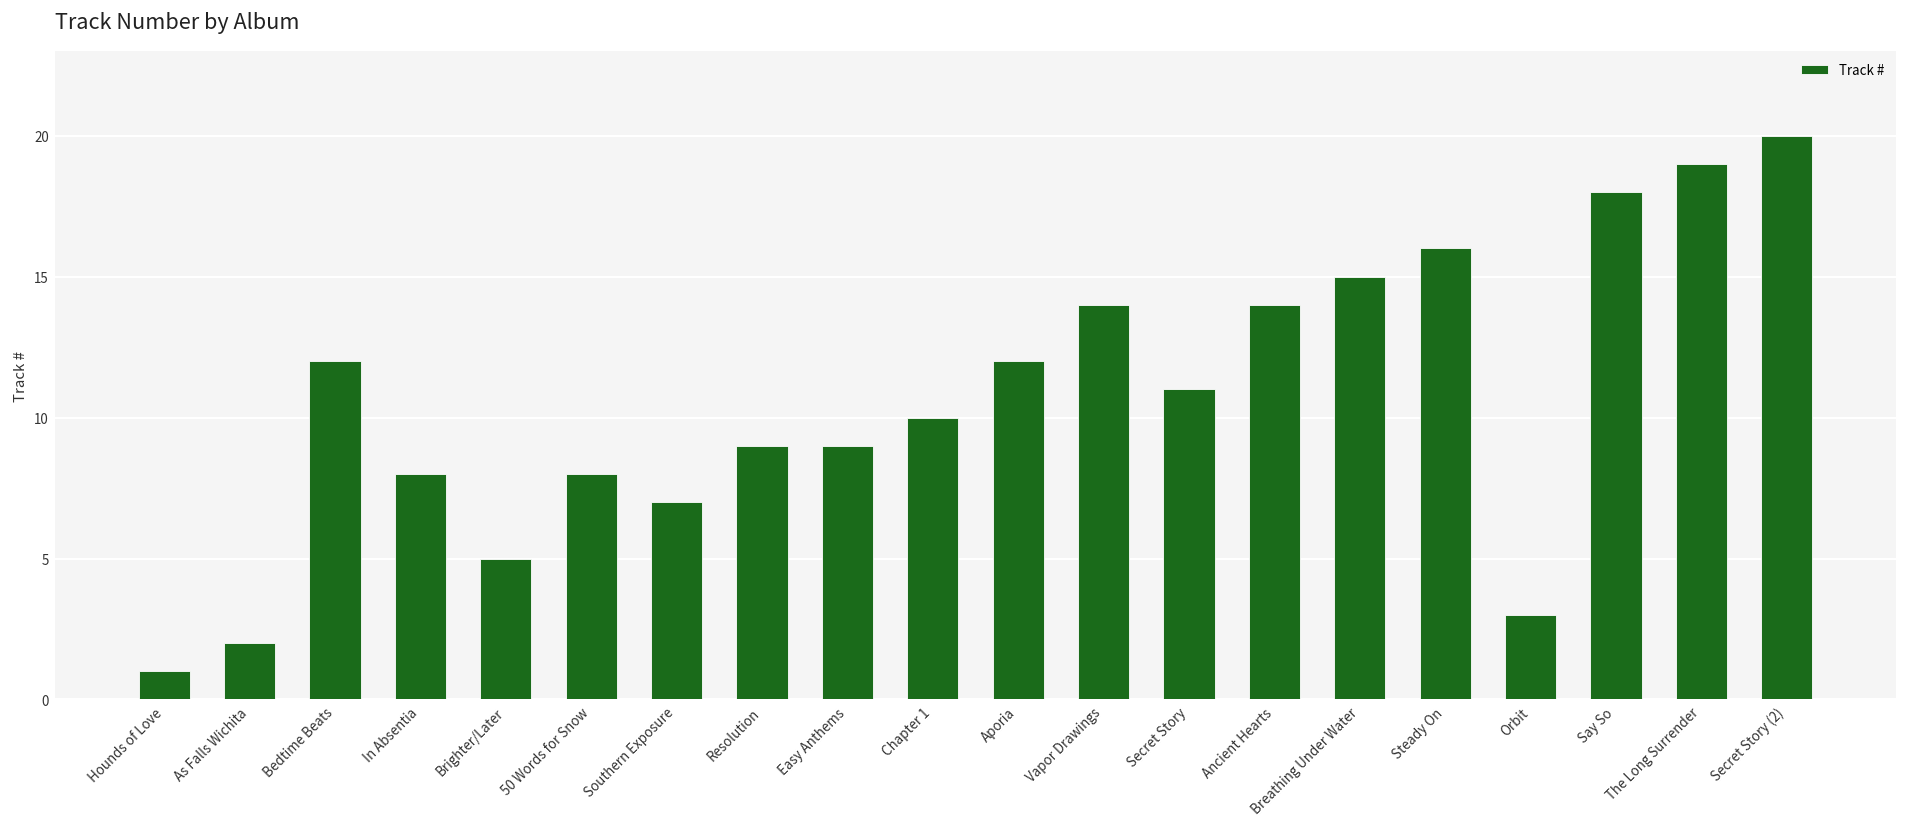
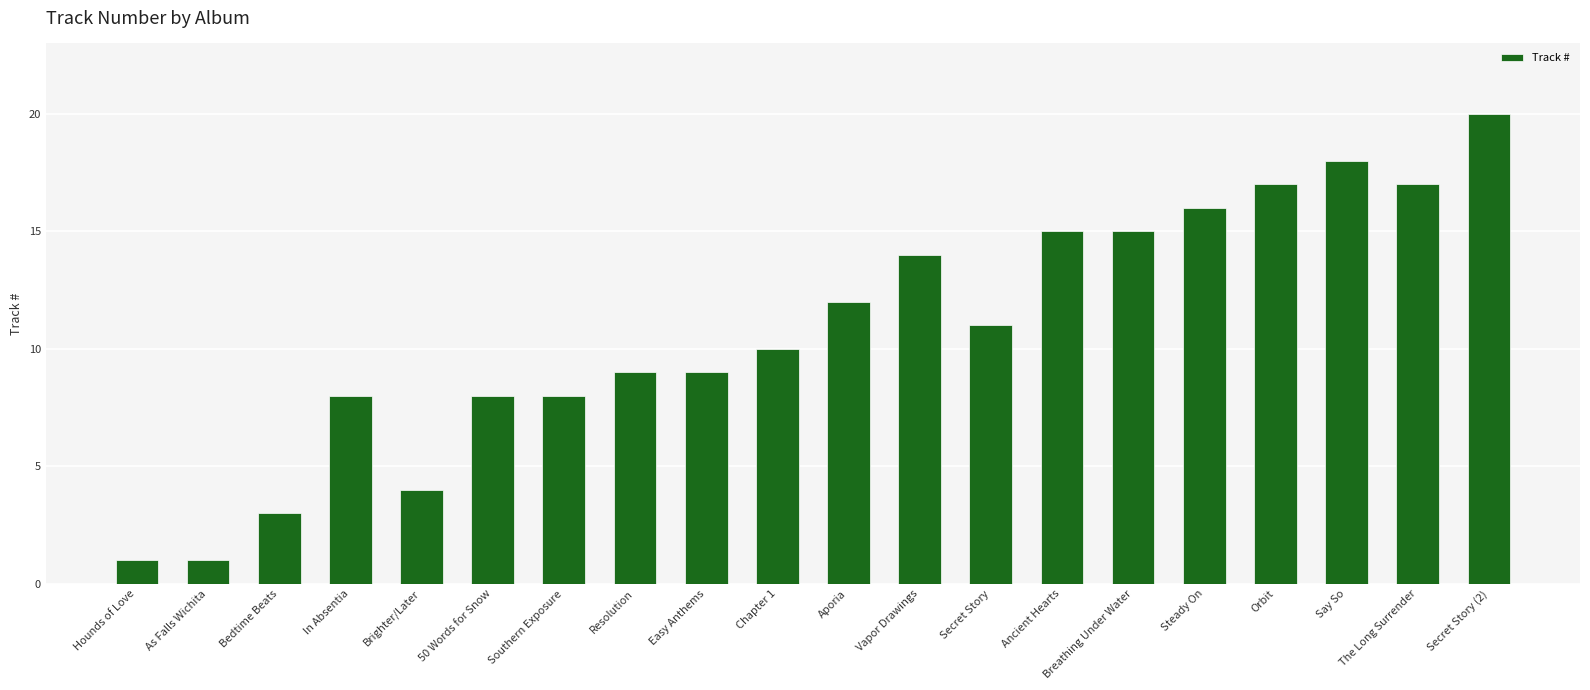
  {
    "Hounds of Love": 1,
-   "As Falls Wichita": 2,
-   "Bedtime Beats": 12,
+   "As Falls Wichita": 1,
+   "Bedtime Beats": 3,
    "In Absentia": 8,
-   "Brighter/Later": 5,
+   "Brighter/Later": 4,
    "50 Words for Snow": 8,
-   "Southern Exposure": 7,
+   "Southern Exposure": 8,
    "Resolution": 9,
    "Easy Anthems": 9,
    "Chapter 1": 10,
    "Aporia": 12,
    "Vapor Drawings": 14,
    "Secret Story": 11,
-   "Ancient Hearts": 14,
+   "Ancient Hearts": 15,
    "Breathing Under Water": 15,
    "Steady On": 16,
-   "Orbit": 3,
+   "Orbit": 17,
    "Say So": 18,
-   "The Long Surrender": 19,
+   "The Long Surrender": 17,
    "Secret Story (2)": 20
  }
